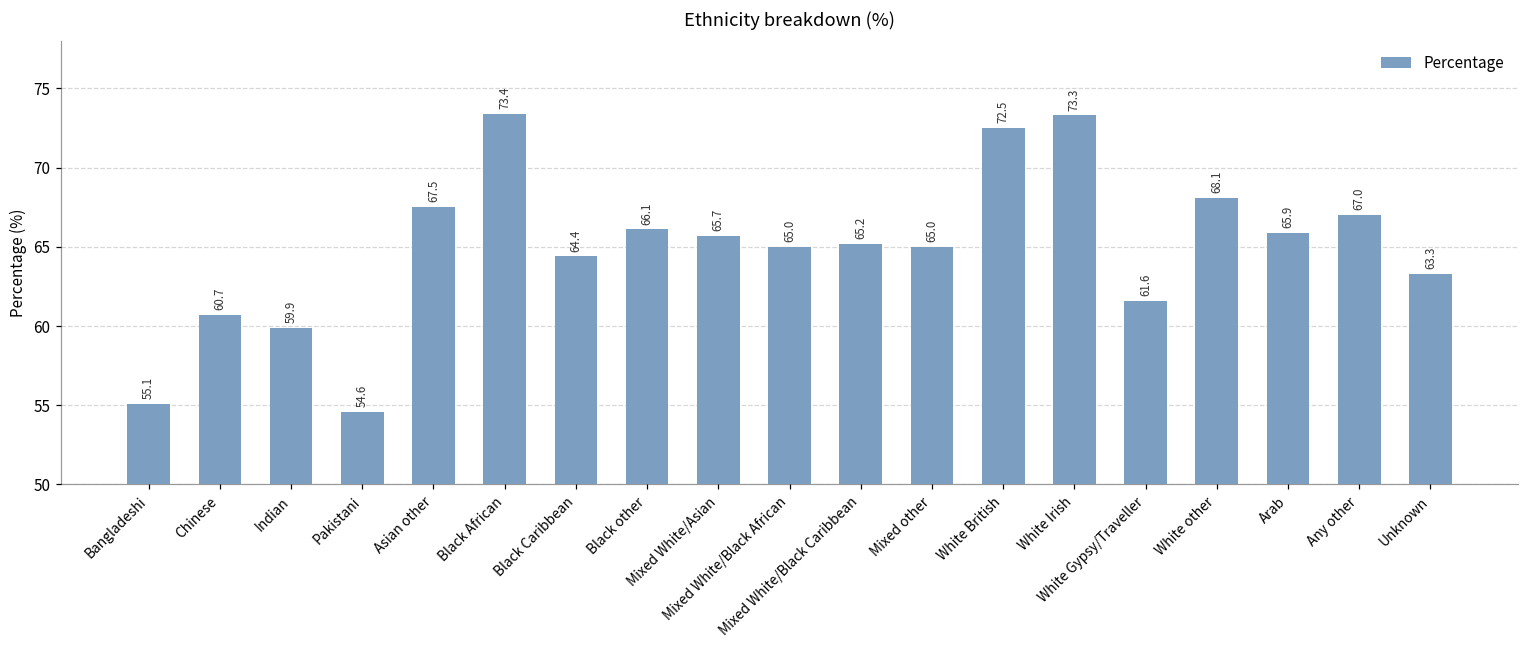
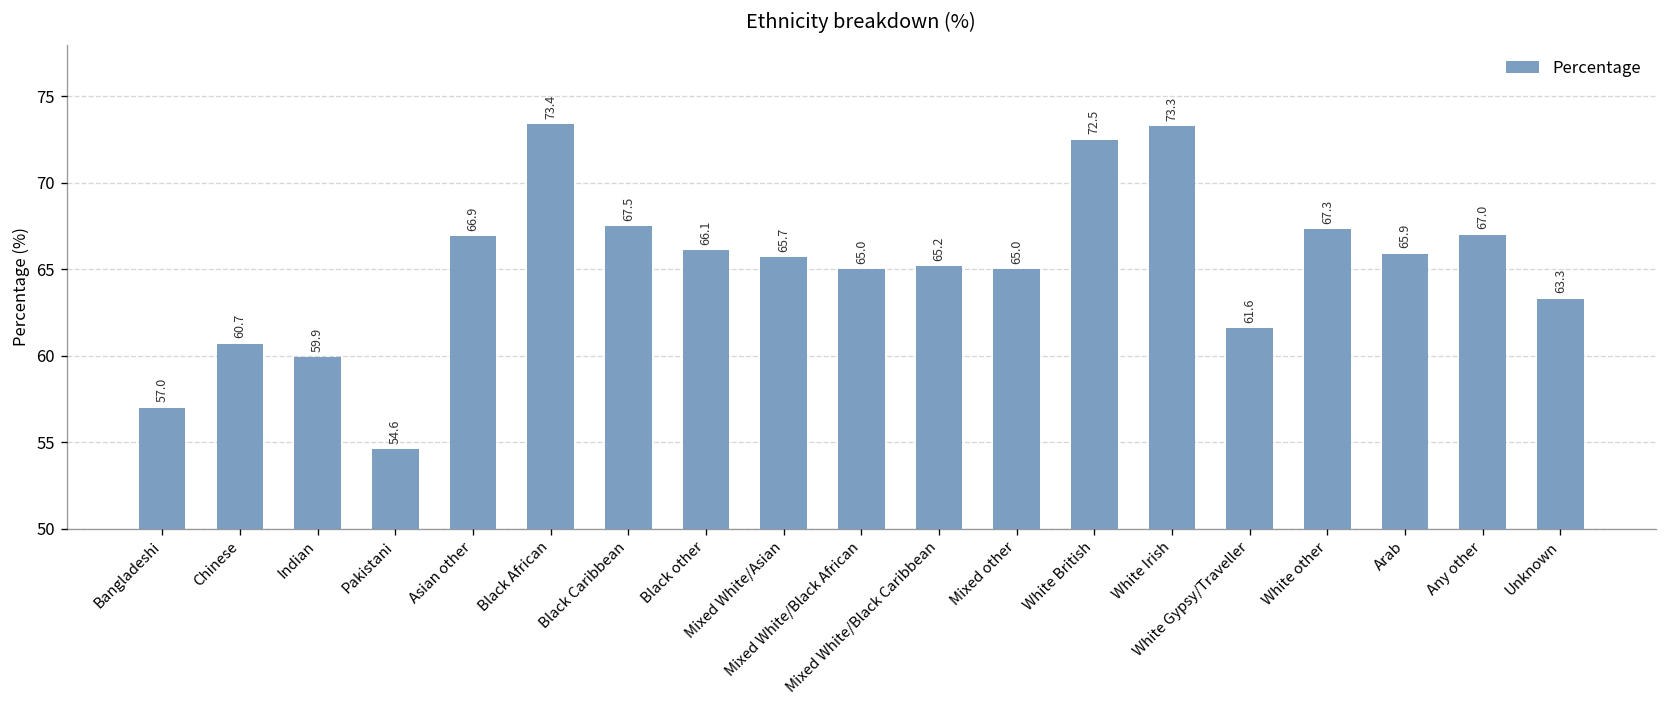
  {
-   "Bangladeshi": 55.1,
+   "Bangladeshi": 57.0,
    "Chinese": 60.7,
    "Indian": 59.9,
    "Pakistani": 54.6,
-   "Asian other": 67.5,
+   "Asian other": 66.9,
    "Black African": 73.4,
-   "Black Caribbean": 64.4,
+   "Black Caribbean": 67.5,
    "Black other": 66.1,
    "Mixed White/Asian": 65.7,
    "Mixed White/Black African": 65.0,
    "Mixed White/Black Caribbean": 65.2,
    "Mixed other": 65.0,
    "White British": 72.5,
    "White Irish": 73.3,
    "White Gypsy/Traveller": 61.6,
-   "White other": 68.1,
+   "White other": 67.3,
    "Arab": 65.9,
    "Any other": 67.0,
    "Unknown": 63.3
  }
